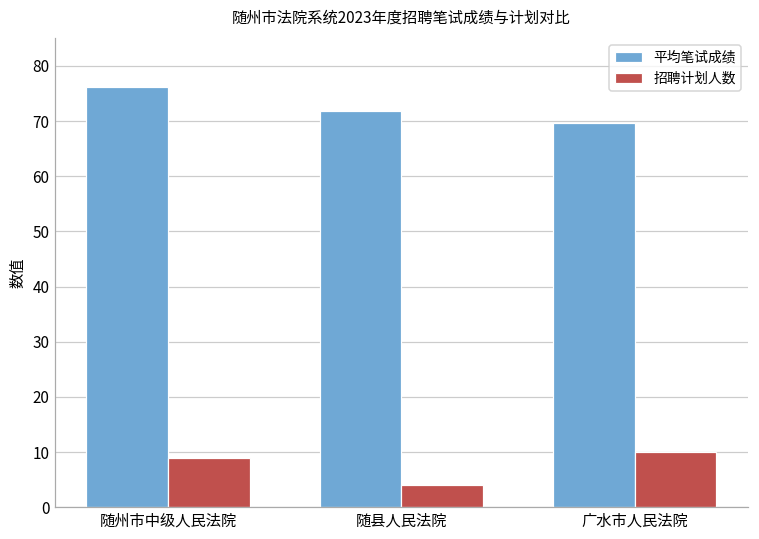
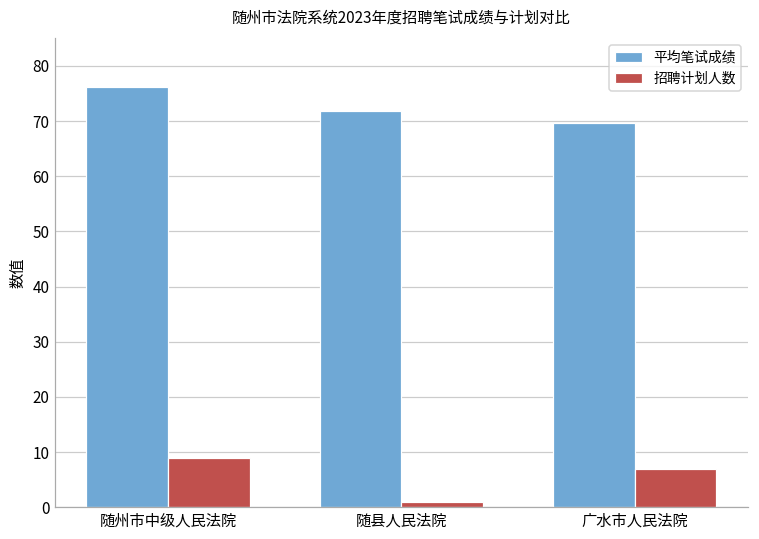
  {
    "平均笔试成绩": {
      "随州市中级人民法院": 76,
      "随县人民法院": 72,
      "广水市人民法院": 70
    },
    "招聘计划人数": {
      "随州市中级人民法院": 9,
-     "随县人民法院": 4,
-     "广水市人民法院": 10
+     "随县人民法院": 1,
+     "广水市人民法院": 7
    }
  }
